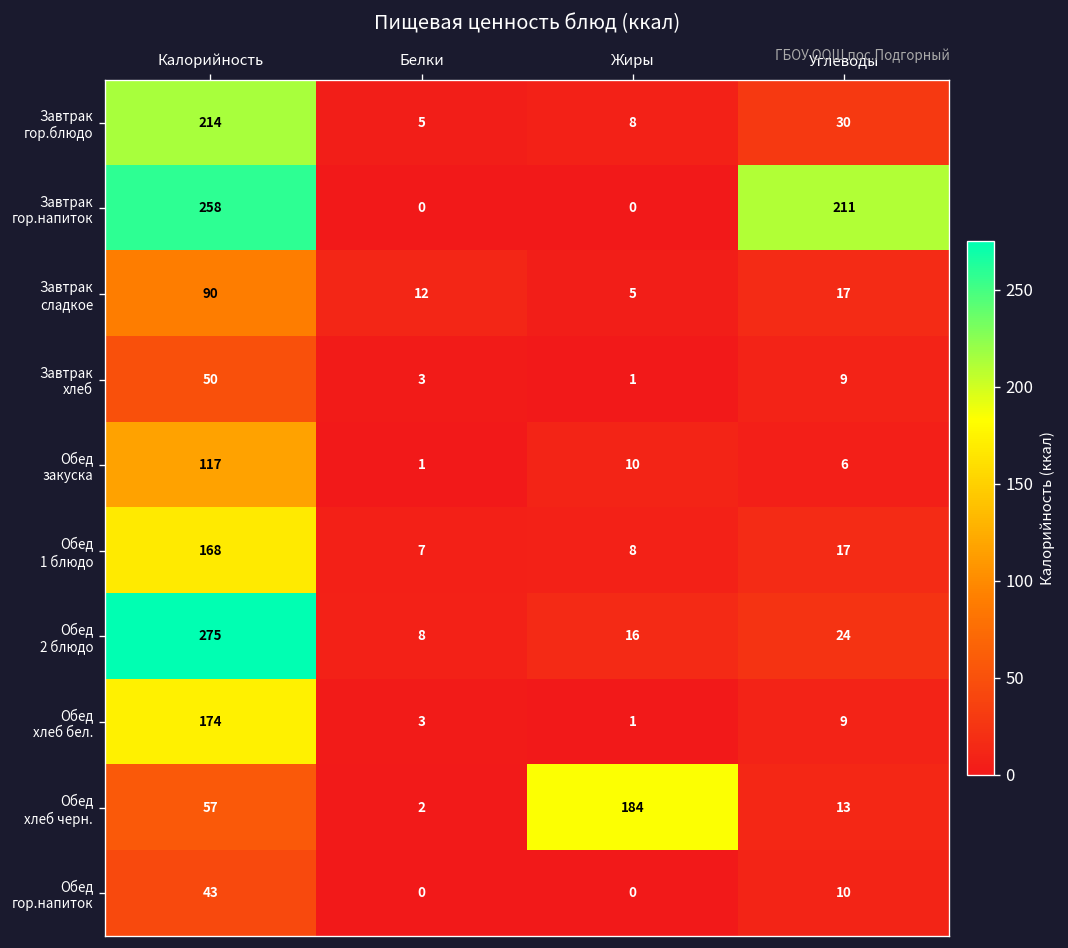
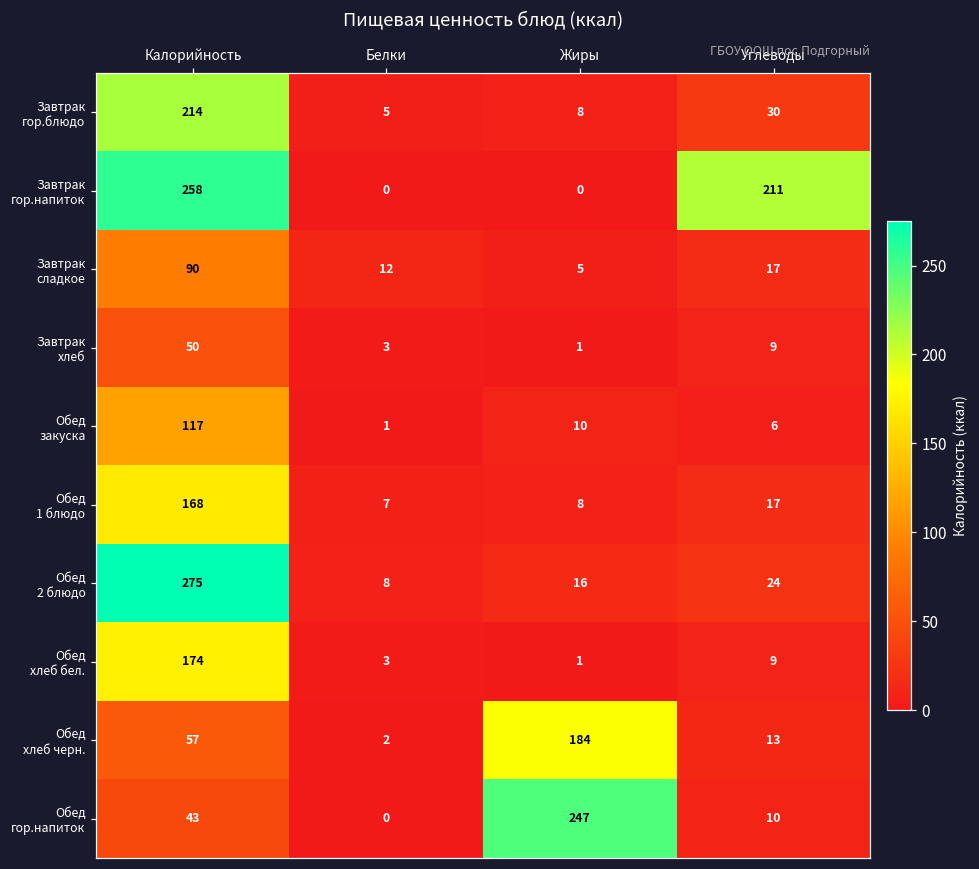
  {
    "Завтрак гор.блюдо": {
      "Калорийность": 214,
      "Белки": 5,
      "Жиры": 8,
      "Углеводы": 30
    },
    "Завтрак гор.напиток": {
      "Калорийность": 258,
      "Белки": 0,
      "Жиры": 0,
      "Углеводы": 211
    },
    "Завтрак сладкое": {
      "Калорийность": 90,
      "Белки": 12,
      "Жиры": 5,
      "Углеводы": 17
    },
    "Завтрак хлеб": {
      "Калорийность": 50,
      "Белки": 3,
      "Жиры": 1,
      "Углеводы": 9
    },
    "Обед закуска": {
      "Калорийность": 117,
      "Белки": 1,
      "Жиры": 10,
      "Углеводы": 6
    },
    "Обед 1 блюдо": {
      "Калорийность": 168,
      "Белки": 7,
      "Жиры": 8,
      "Углеводы": 17
    },
    "Обед 2 блюдо": {
      "Калорийность": 275,
      "Белки": 8,
      "Жиры": 16,
      "Углеводы": 24
    },
    "Обед хлеб бел.": {
      "Калорийность": 174,
      "Белки": 3,
      "Жиры": 1,
      "Углеводы": 9
    },
    "Обед хлеб черн.": {
      "Калорийность": 57,
      "Белки": 2,
      "Жиры": 184,
      "Углеводы": 13
    },
    "Обед гор.напиток": {
      "Калорийность": 43,
      "Белки": 0,
-     "Жиры": 0,
+     "Жиры": 247,
      "Углеводы": 10
    }
  }
